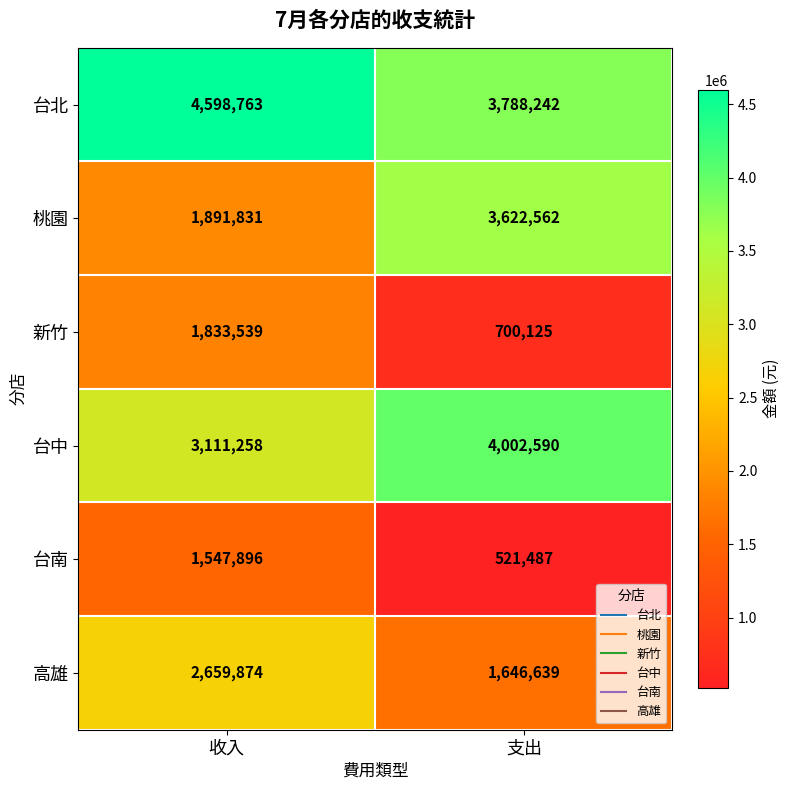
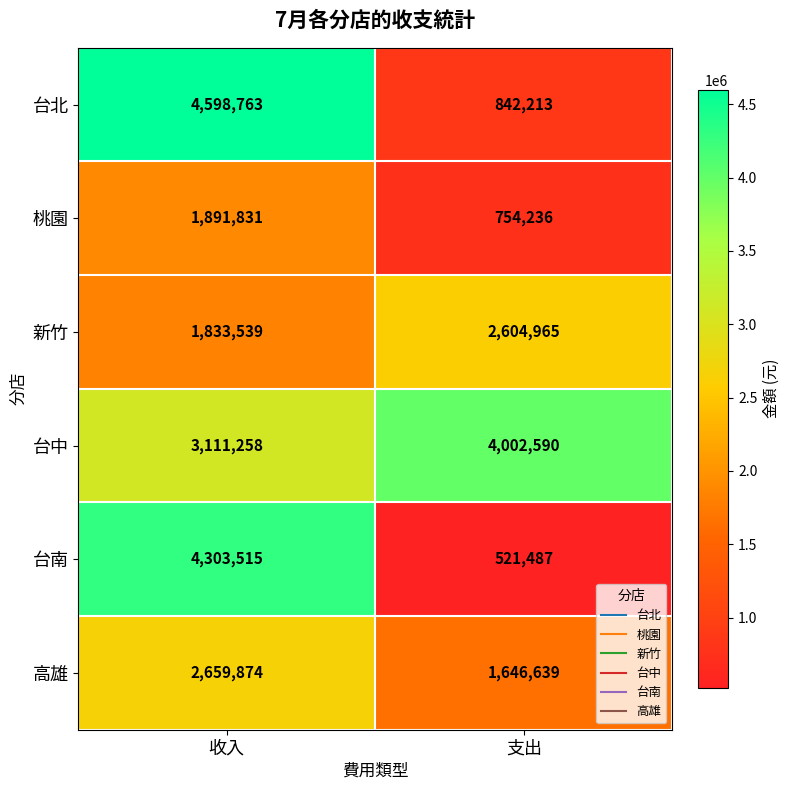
  {
    "台北": {
      "收入": "4,598,763",
-     "支出": "3,788,242"
+     "支出": "842,213"
    },
    "桃園": {
      "收入": "1,891,831",
-     "支出": "3,622,562"
+     "支出": "754,236"
    },
    "新竹": {
      "收入": "1,833,539",
-     "支出": "700,125"
+     "支出": "2,604,965"
    },
    "台中": {
      "收入": "3,111,258",
      "支出": "4,002,590"
    },
    "台南": {
-     "收入": "1,547,896",
+     "收入": "4,303,515",
      "支出": "521,487"
    },
    "高雄": {
      "收入": "2,659,874",
      "支出": "1,646,639"
    }
  }
